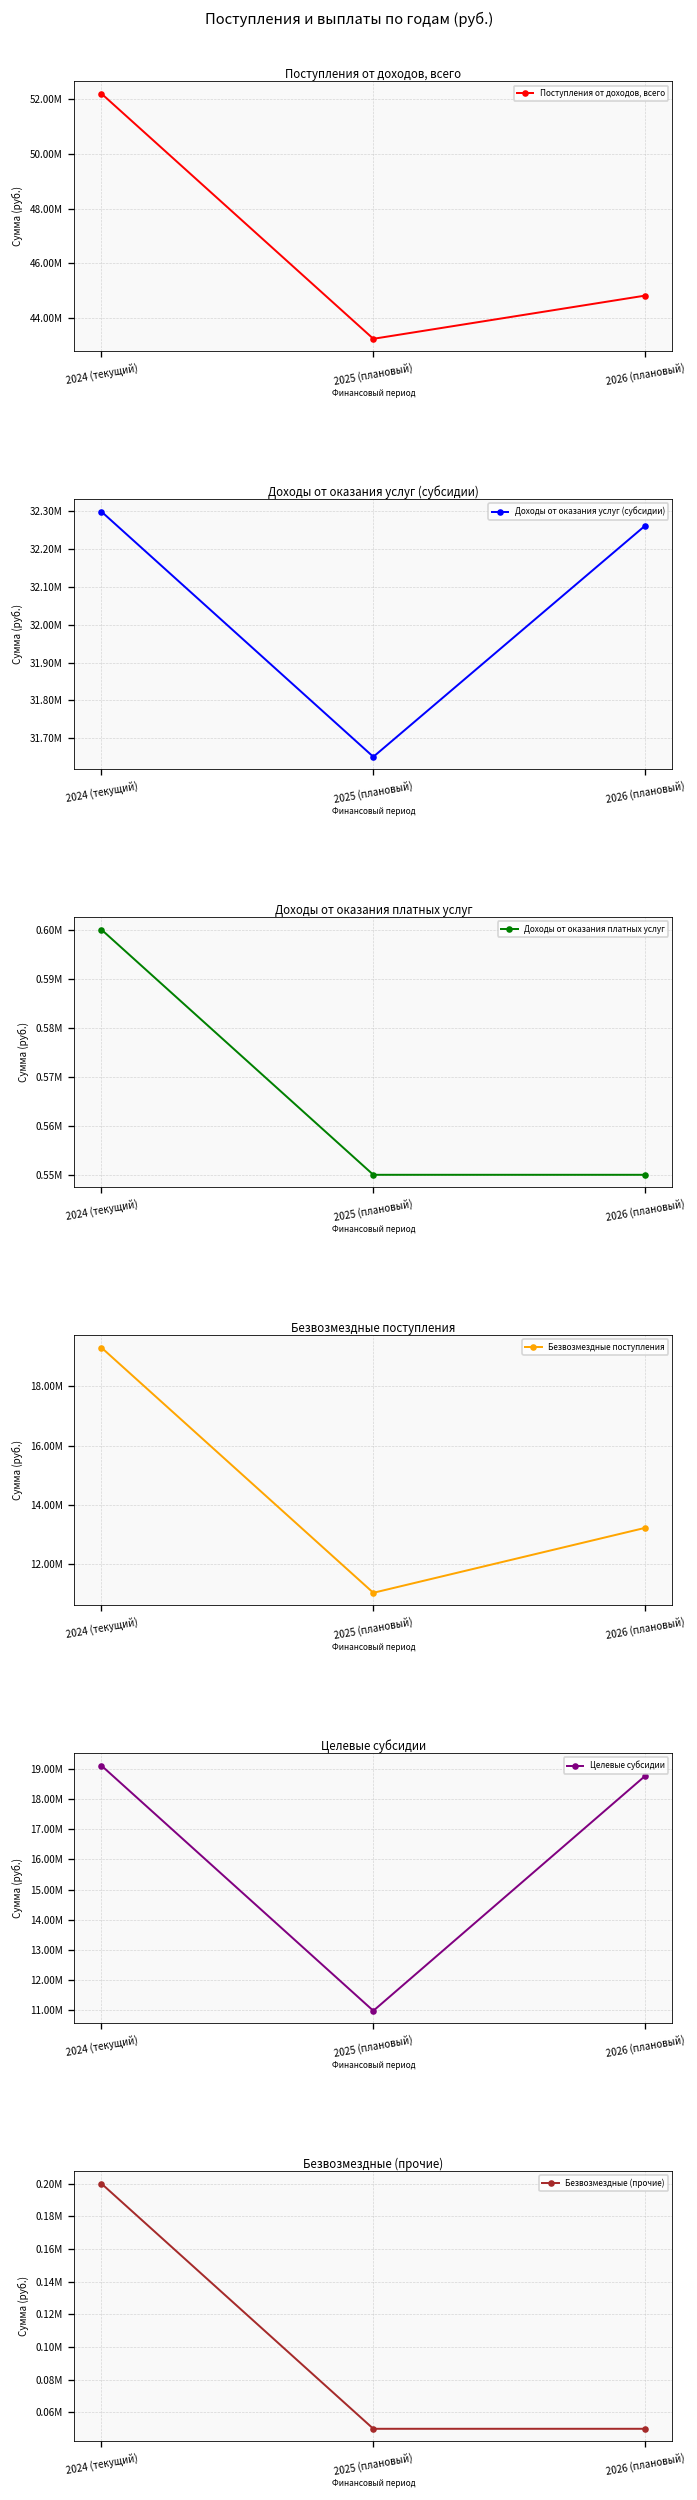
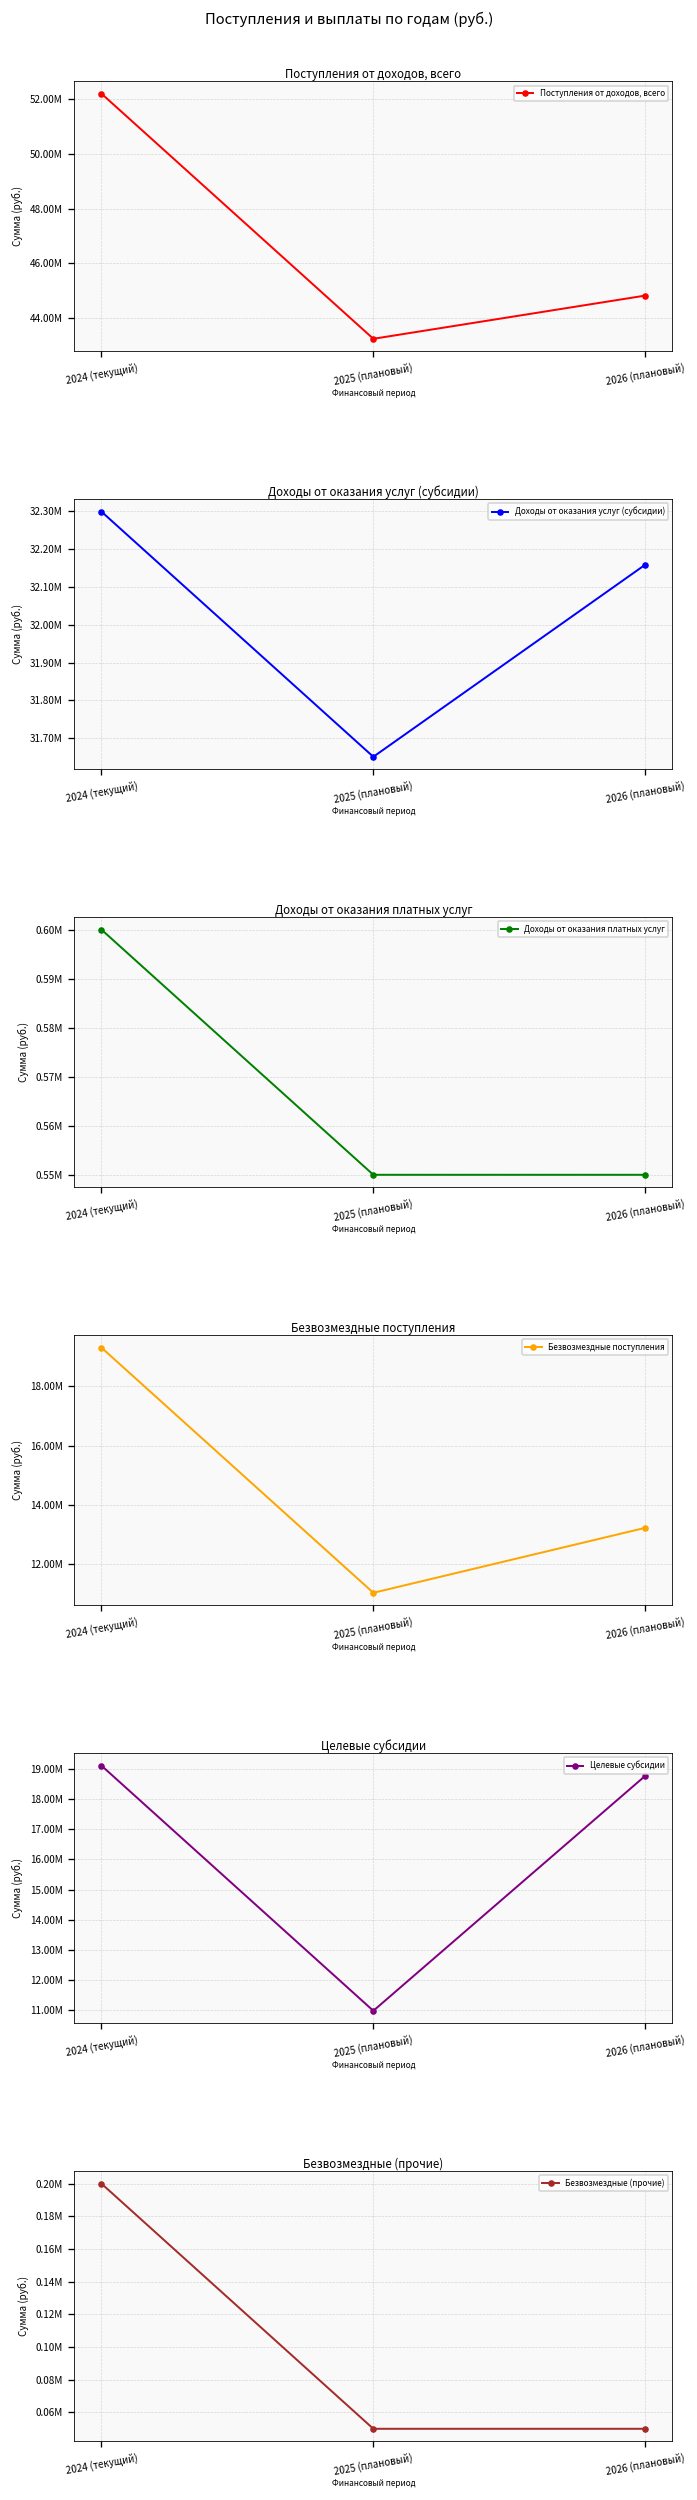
  {
    "Поступления от доходов, всего": {
      "2024 (текущий)": 52200000,
      "2025 (плановый)": 43200000,
      "2026 (плановый)": 44800000
    },
    "Доходы от оказания услуг (субсидии)": {
      "2024 (текущий)": 32300000,
      "2025 (плановый)": 31650000,
-     "2026 (плановый)": 32260000
+     "2026 (плановый)": 32160000
    },
    "Доходы от оказания платных услуг": {
      "2024 (текущий)": 600000,
      "2025 (плановый)": 550000,
      "2026 (плановый)": 550000
    },
    "Безвозмездные поступления": {
      "2024 (текущий)": 19300000,
      "2025 (плановый)": 11000000,
      "2026 (плановый)": 13200000
    },
    "Целевые субсидии": {
      "2024 (текущий)": 19100000,
      "2025 (плановый)": 11000000,
      "2026 (плановый)": 18800000
    },
    "Безвозмездные (прочие)": {
      "2024 (текущий)": 200000,
      "2025 (плановый)": 50000,
      "2026 (плановый)": 50000
    }
  }
